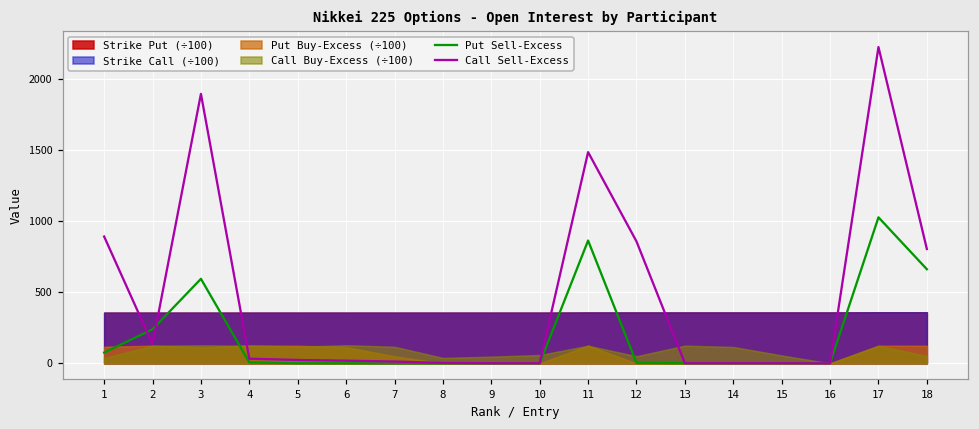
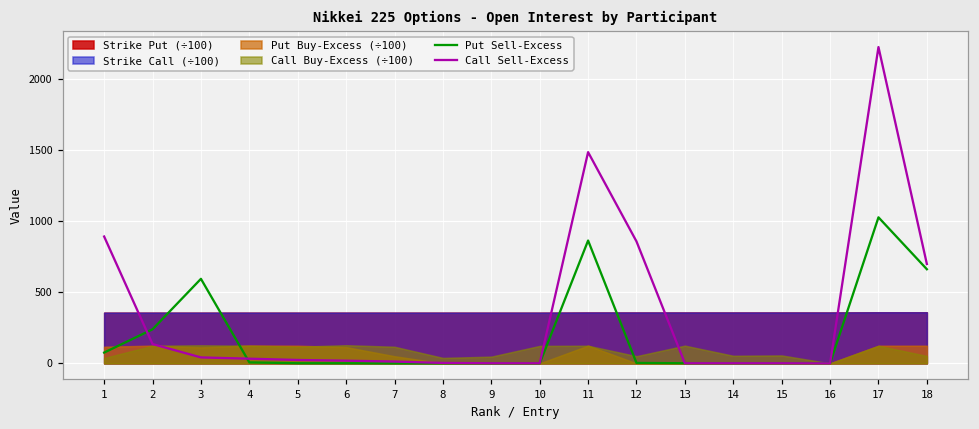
  {
    "Put Sell-Excess": {
      "1": 80,
      "2": 240,
      "3": 600,
      "4": 10,
      "5": 0,
      "11": 870,
      "17": 1030,
      "18": 660
    },
    "Strike Call (÷100)": {
      "1": 360,
      "2": 360,
      "3": 360,
      "4": 360,
      "5": 360,
      "6": 360,
      "7": 360,
      "8": 360,
      "9": 360,
      "10": 360,
      "11": 360,
      "12": 360,
      "13": 360,
      "14": 360,
      "15": 360,
      "16": 360,
      "17": 360,
      "18": 360
    },
    "Call Sell-Excess": {
      "1": 890,
-     "3": 1900,
+     "3": 40,
      "4": 30,
      "5": 20,
      "11": 1490,
      "12": 860,
      "17": 2230,
-     "18": 810
+     "18": 700
    },
    "Put Buy-Excess (÷100)": {
      "1": 120,
      "7": 50,
      "18": 120
    },
    "Call Buy-Excess (÷100)": {
      "1": 40,
      "7": 120,
      "8": 40,
      "9": 50,
-     "10": 60,
+     "10": 120,
      "12": 50,
      "13": 120,
-     "14": 120,
+     "14": 50,
      "15": 60,
      "18": 50
    }
  }
